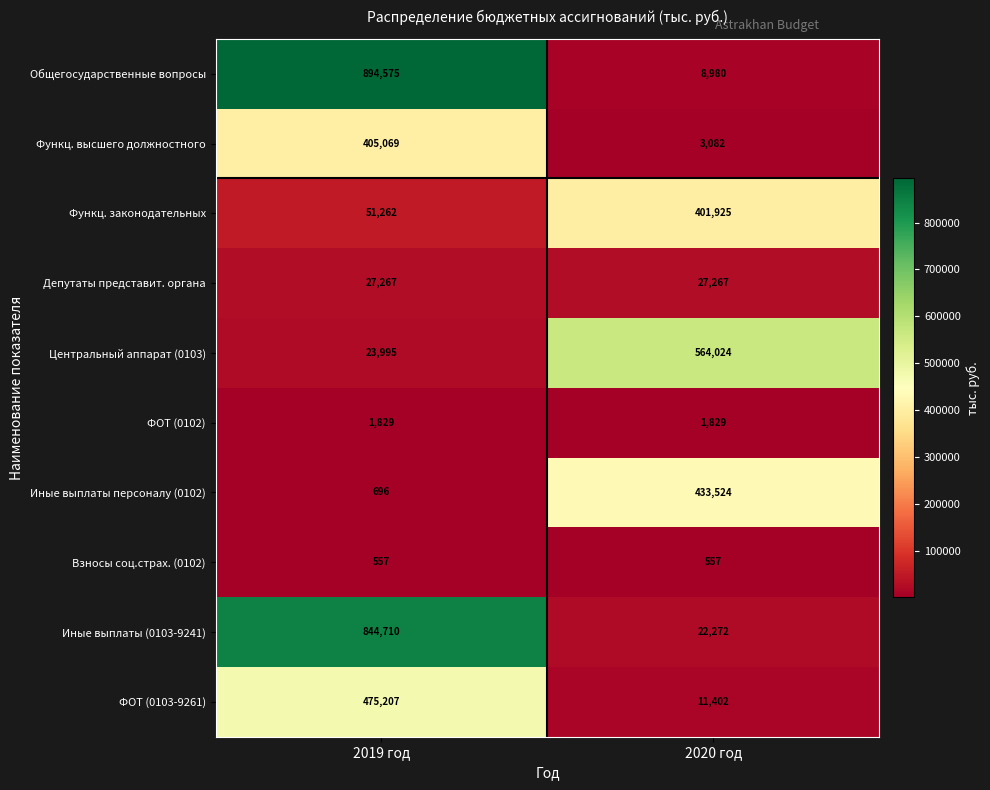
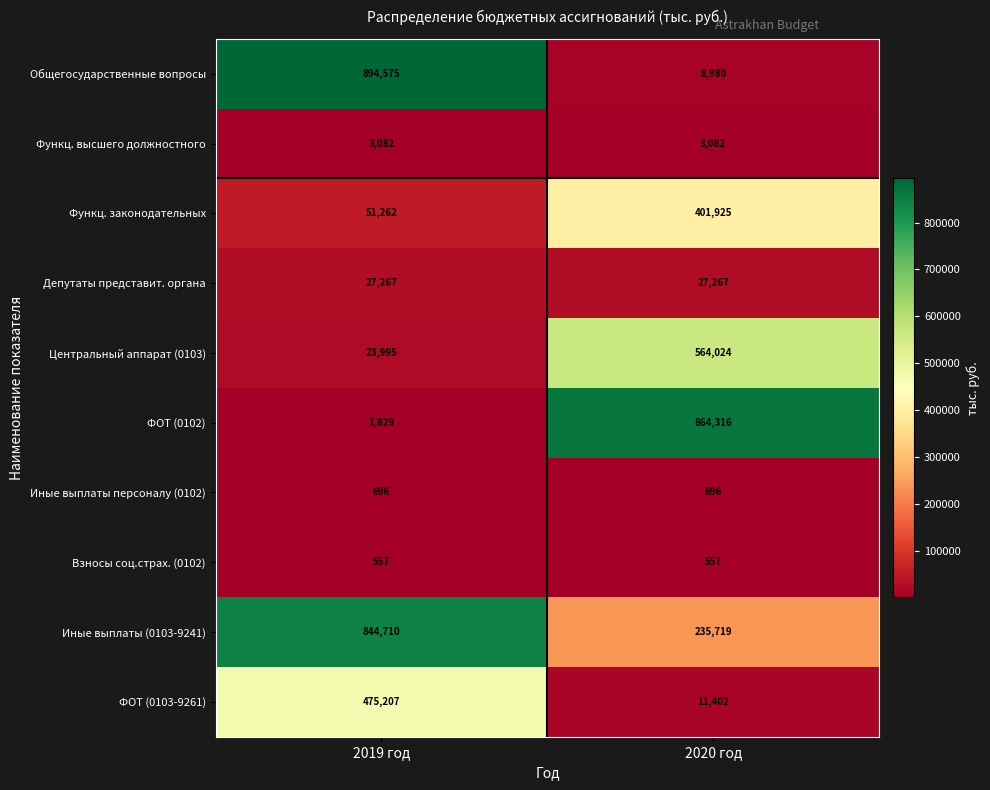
  {
    "Общегосударственные вопросы": {
      "2019 год": "894,575",
      "2020 год": "8,980"
    },
    "Функц. высшего должностного": {
-     "2019 год": "405,069",
+     "2019 год": "3,082",
      "2020 год": "3,082"
    },
    "Функц. законодательных": {
      "2019 год": "51,262",
      "2020 год": "401,925"
    },
    "Депутаты представит. органа": {
      "2019 год": "27,267",
      "2020 год": "27,267"
    },
    "Центральный аппарат (0103)": {
      "2019 год": "23,995",
      "2020 год": "564,024"
    },
    "ФОТ (0102)": {
      "2019 год": "1,829",
-     "2020 год": "1,829"
+     "2020 год": "864,316"
    },
    "Иные выплаты персоналу (0102)": {
      "2019 год": "696",
-     "2020 год": "433,524"
+     "2020 год": "696"
    },
    "Взносы соц.страх. (0102)": {
      "2019 год": "557",
      "2020 год": "557"
    },
    "Иные выплаты (0103-9241)": {
      "2019 год": "844,710",
-     "2020 год": "22,272"
+     "2020 год": "235,719"
    },
    "ФОТ (0103-9261)": {
      "2019 год": "475,207",
      "2020 год": "11,402"
    }
  }
